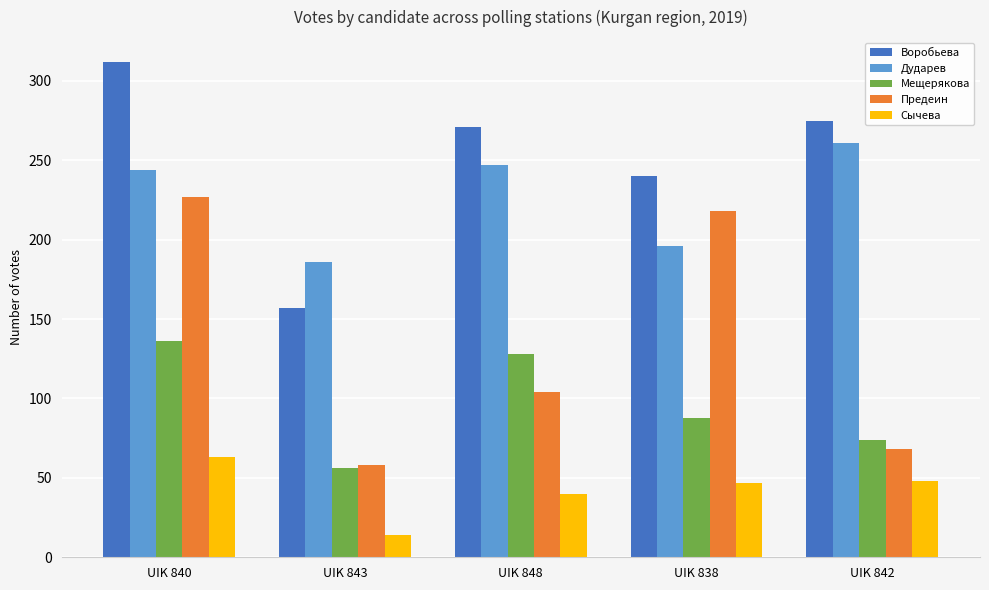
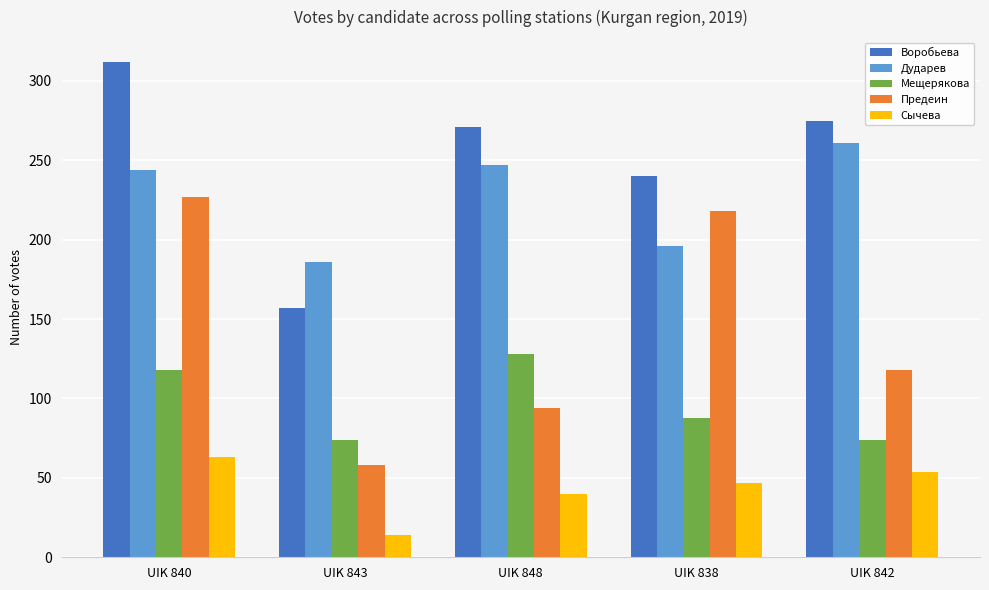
  {
    "Мещерякова": {
-     "UIK 840": 136,
-     "UIK 843": 56,
+     "UIK 840": 118,
+     "UIK 843": 74,
      "UIK 848": 128,
      "UIK 838": 88,
      "UIK 842": 74
    },
    "Предеин": {
      "UIK 840": 227,
      "UIK 843": 58,
-     "UIK 848": 104,
+     "UIK 848": 94,
      "UIK 838": 218,
-     "UIK 842": 68
+     "UIK 842": 118
    },
    "Сычева": {
      "UIK 840": 63,
      "UIK 843": 14,
      "UIK 848": 40,
      "UIK 838": 47,
-     "UIK 842": 48
+     "UIK 842": 54
    }
  }
